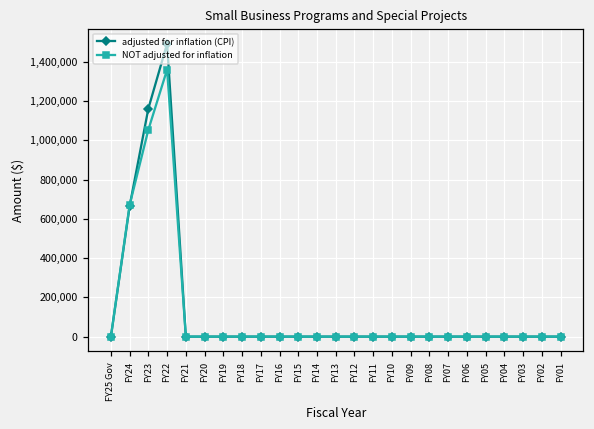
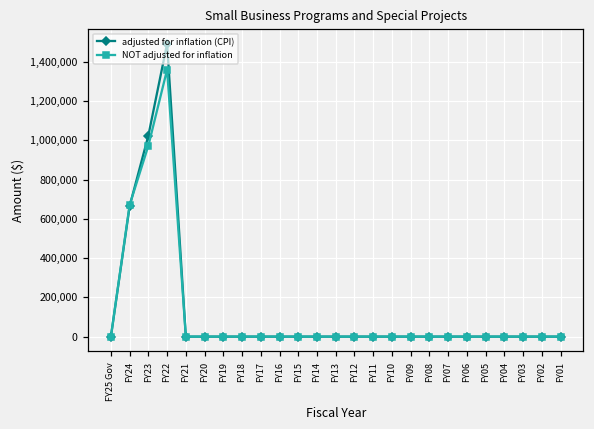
  {
    "adjusted for inflation (CPI)": {
-     "FY23": "1,160,000"
+     "FY23": "1,020,000"
    },
    "NOT adjusted for inflation": {
-     "FY23": "1,050,000",
+     "FY23": "970,000",
      "FY22": "1,360,000"
    }
  }
